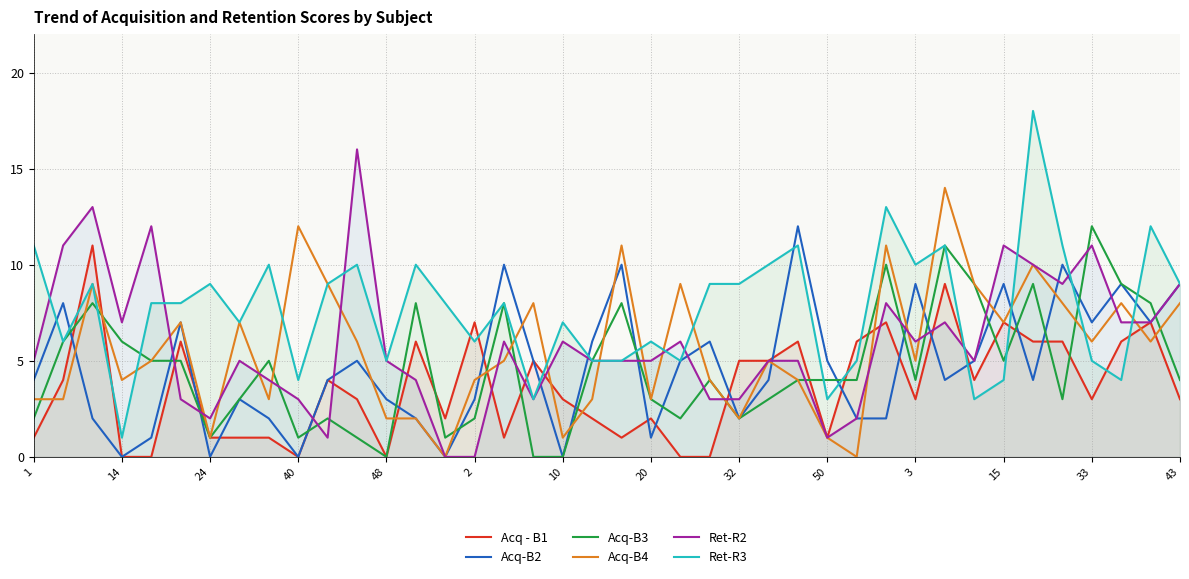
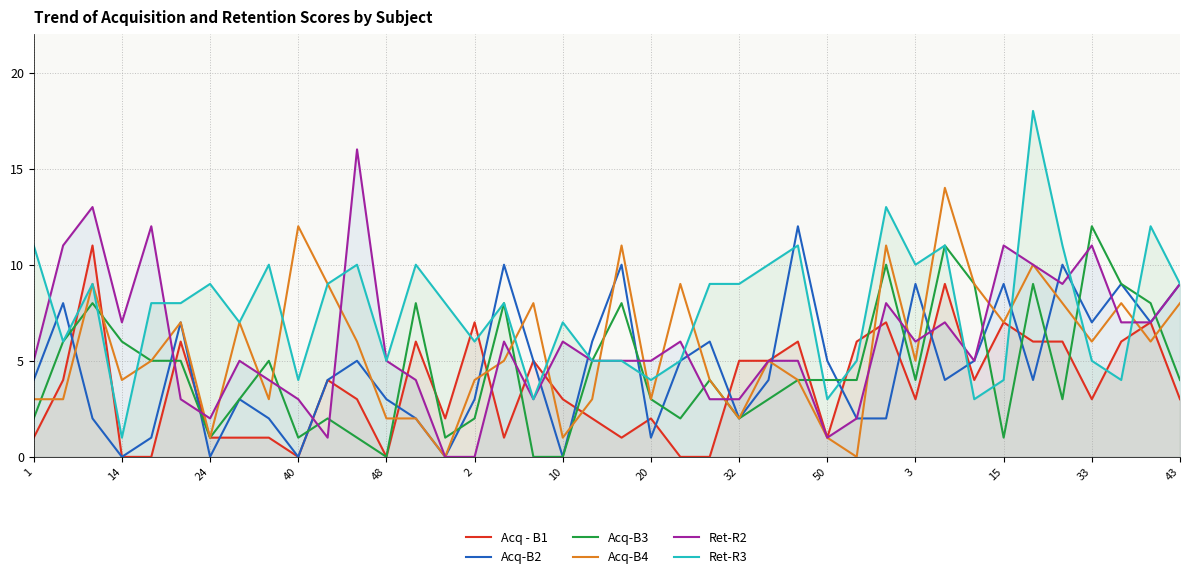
  {
    "Acq - B1": {
      "1": 1,
      "2": 7,
      "10": 3,
      "20": 2,
      "32": 5,
      "3": 3,
      "33": 3,
      "43": 3
    },
    "Acq-B2": {
      "1": 4,
      "24": 0,
      "48": 3,
      "2": 3,
      "20": 1,
      "50": 5,
      "3": 9,
      "15": 9,
      "33": 7
    },
    "Acq-B3": {
      "1": 2,
      "14": 6,
      "40": 1,
      "2": 2,
      "50": 4,
      "3": 4,
-     "15": 5,
+     "15": 1,
      "33": 12,
      "43": 4
    },
    "Acq-B4": {
      "1": 3,
      "14": 4,
      "40": 12,
      "48": 2,
      "2": 4,
      "10": 1,
      "3": 5,
      "33": 6,
      "43": 8
    },
    "Ret-R2": {
      "1": 5,
      "14": 7,
      "24": 2,
      "40": 3,
      "2": 0,
      "10": 6,
      "20": 5,
      "32": 3,
      "3": 6,
      "15": 11,
      "33": 11
    },
    "Ret-R3": {
      "1": 11,
      "14": 1,
      "24": 9,
      "40": 4,
      "2": 6,
      "10": 7,
-     "20": 6,
+     "20": 4,
      "32": 9,
      "50": 3,
      "3": 10,
      "15": 4,
      "33": 5
    }
  }
